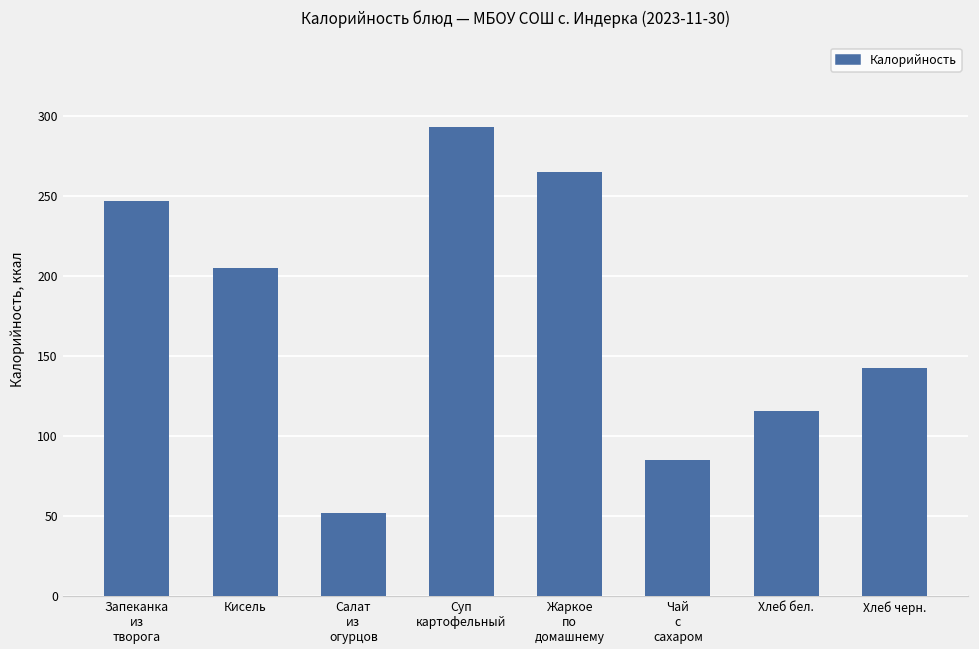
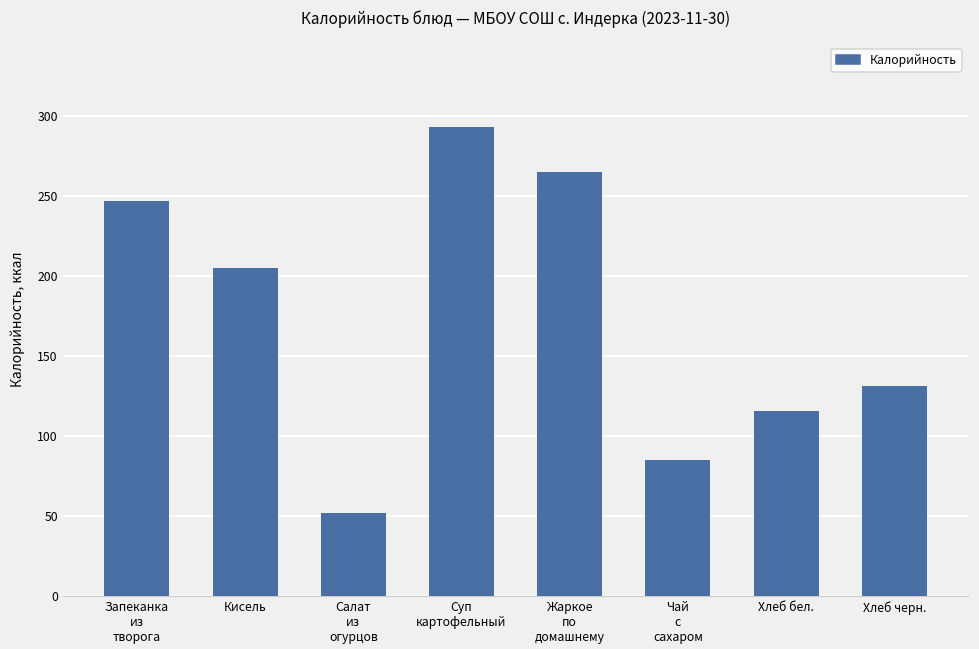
  {
    "Запеканка из творога": 247,
    "Кисель": 205,
    "Салат из огурцов": 52,
    "Суп картофельный": 293,
    "Жаркое по домашнему": 265,
    "Чай с сахаром": 85,
    "Хлеб бел.": 116,
-   "Хлеб черн.": 143
+   "Хлеб черн.": 131
  }
